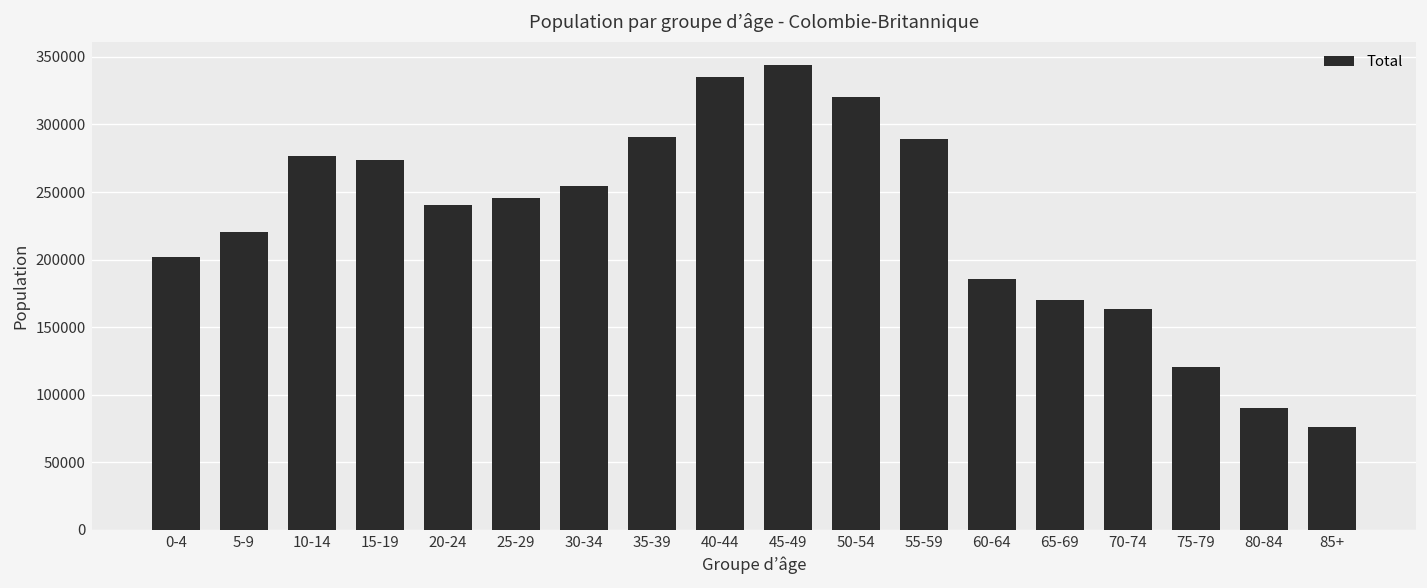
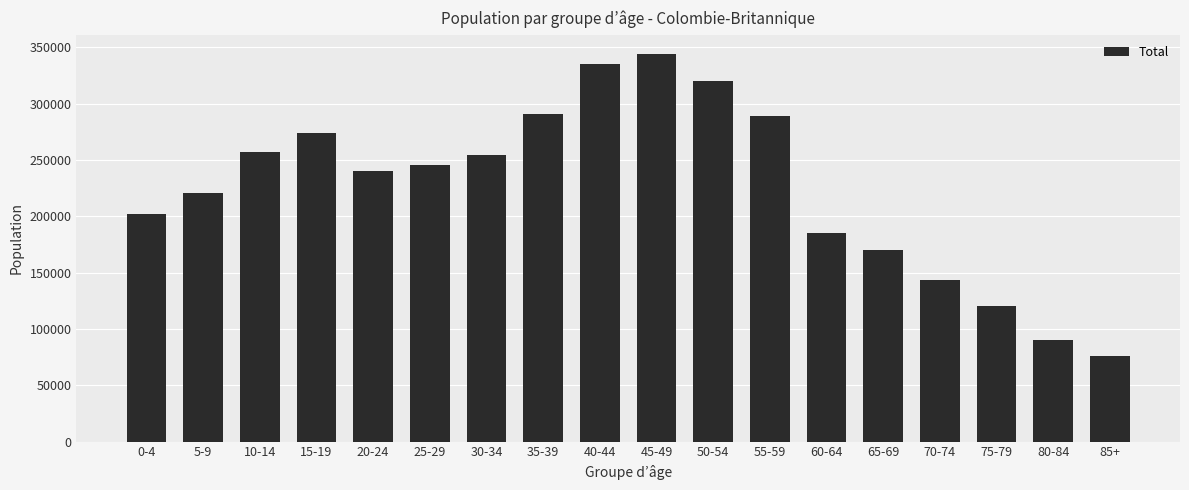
  {
    "0-4": 202000,
    "5-9": 221000,
-   "10-14": 277000,
+   "10-14": 257000,
    "15-19": 274000,
    "20-24": 241000,
    "25-29": 245000,
    "30-34": 255000,
    "35-39": 291000,
    "40-44": 335000,
    "45-49": 344000,
    "50-54": 320000,
    "55-59": 289000,
    "60-64": 185000,
    "65-69": 170000,
-   "70-74": 163000,
+   "70-74": 144000,
    "75-79": 120000,
    "80-84": 90000,
    "85+": 76000
  }
